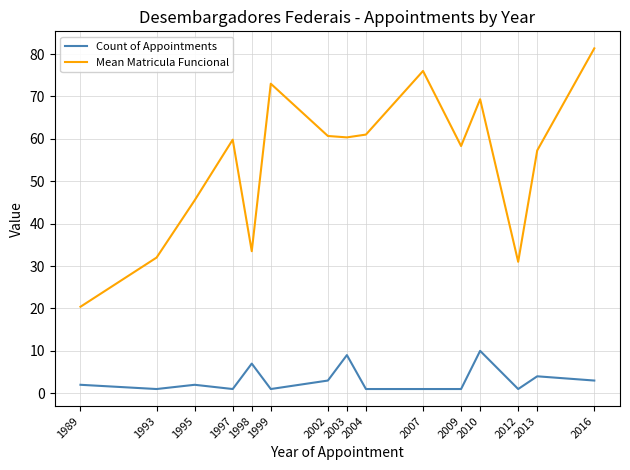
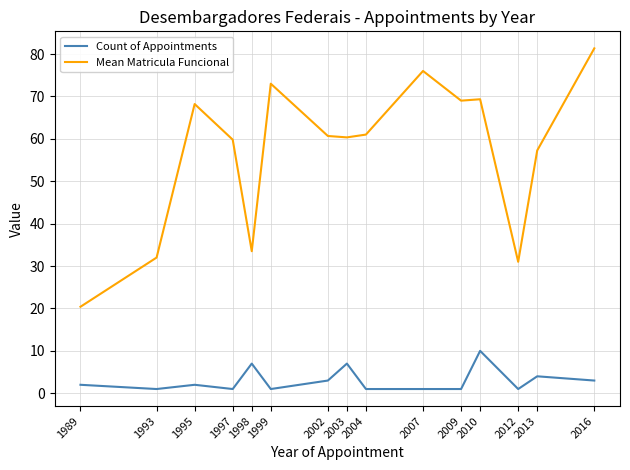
  {
    "Count of Appointments": {
      "1989": 2,
      "1993": 1,
      "1995": 2,
      "1997": 1,
      "1998": 7,
      "1999": 1,
      "2002": 3,
-     "2003": 9,
+     "2003": 7,
      "2004": 1,
      "2007": 1,
      "2009": 1,
      "2010": 10,
      "2012": 1,
      "2013": 4,
      "2016": 3
    },
    "Mean Matricula Funcional": {
      "1989": 20,
      "1993": 32,
-     "1995": 46,
+     "1995": 68,
      "1997": 60,
      "1998": 34,
      "1999": 73,
      "2002": 61,
      "2003": 60,
      "2004": 61,
      "2007": 76,
-     "2009": 58,
+     "2009": 69,
      "2010": 69,
      "2012": 31,
      "2013": 57,
      "2016": 81
    }
  }
